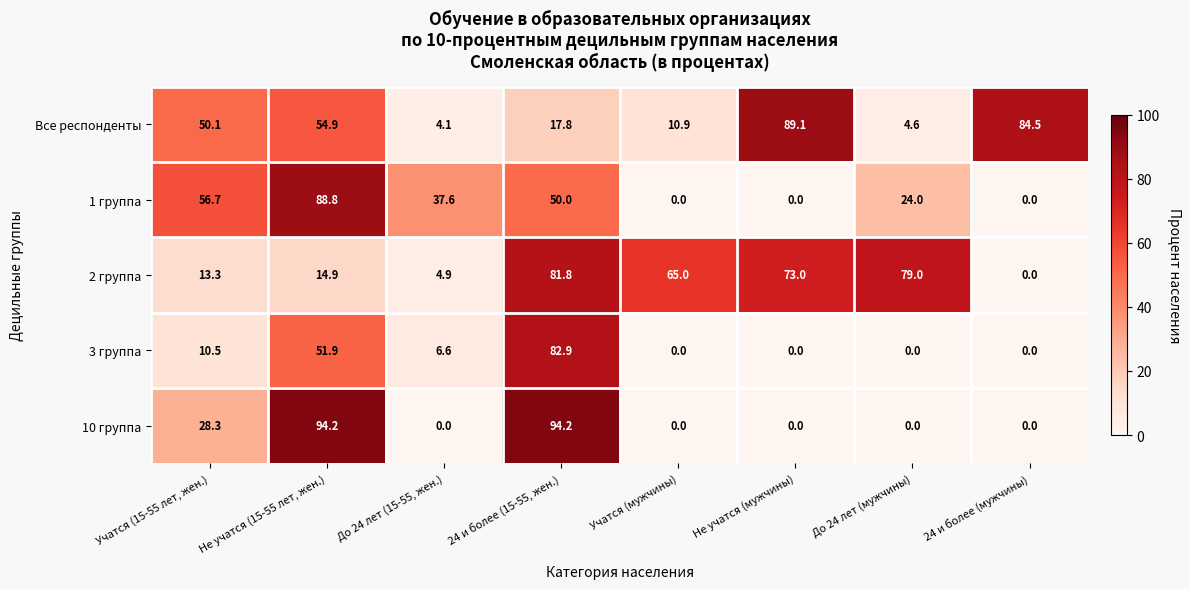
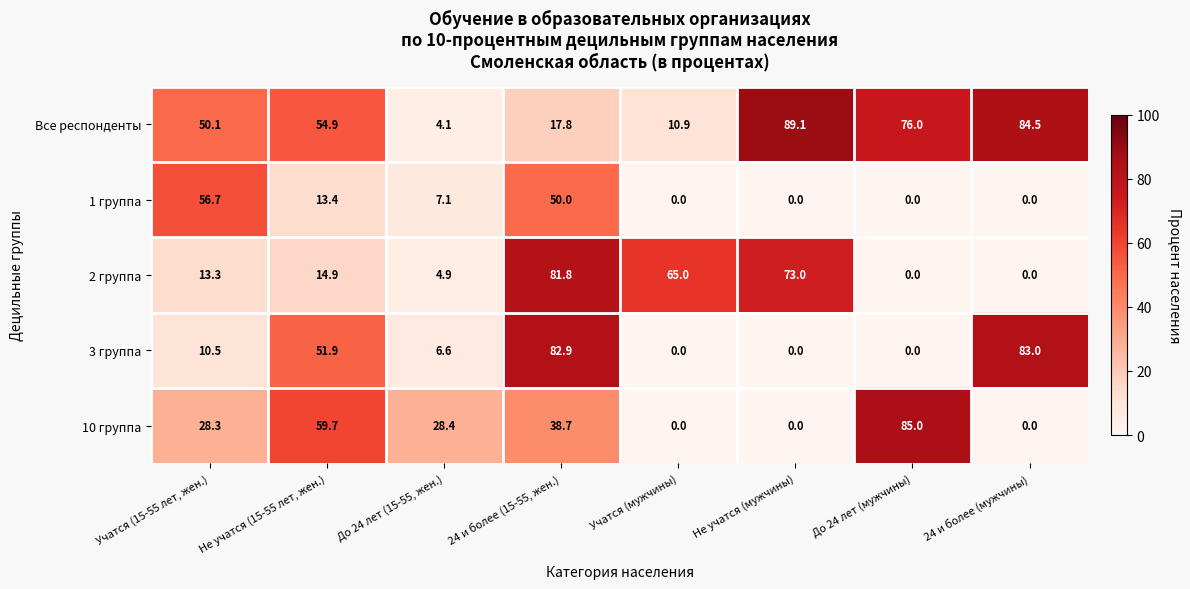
  {
    "Все респонденты": {
      "Учатся (15-55 лет, жен.)": 50.1,
      "Не учатся (15-55 лет, жен.)": 54.9,
      "До 24 лет (15-55, жен.)": 4.1,
      "24 и более (15-55, жен.)": 17.8,
      "Учатся (мужчины)": 10.9,
      "Не учатся (мужчины)": 89.1,
-     "До 24 лет (мужчины)": 4.6,
+     "До 24 лет (мужчины)": 76.0,
      "24 и более (мужчины)": 84.5
    },
    "1 группа": {
      "Учатся (15-55 лет, жен.)": 56.7,
-     "Не учатся (15-55 лет, жен.)": 88.8,
-     "До 24 лет (15-55, жен.)": 37.6,
+     "Не учатся (15-55 лет, жен.)": 13.4,
+     "До 24 лет (15-55, жен.)": 7.1,
      "24 и более (15-55, жен.)": 50.0,
      "Учатся (мужчины)": 0.0,
      "Не учатся (мужчины)": 0.0,
-     "До 24 лет (мужчины)": 24.0,
+     "До 24 лет (мужчины)": 0.0,
      "24 и более (мужчины)": 0.0
    },
    "2 группа": {
      "Учатся (15-55 лет, жен.)": 13.3,
      "Не учатся (15-55 лет, жен.)": 14.9,
      "До 24 лет (15-55, жен.)": 4.9,
      "24 и более (15-55, жен.)": 81.8,
      "Учатся (мужчины)": 65.0,
      "Не учатся (мужчины)": 73.0,
-     "До 24 лет (мужчины)": 79.0,
+     "До 24 лет (мужчины)": 0.0,
      "24 и более (мужчины)": 0.0
    },
    "3 группа": {
      "Учатся (15-55 лет, жен.)": 10.5,
      "Не учатся (15-55 лет, жен.)": 51.9,
      "До 24 лет (15-55, жен.)": 6.6,
      "24 и более (15-55, жен.)": 82.9,
      "Учатся (мужчины)": 0.0,
      "Не учатся (мужчины)": 0.0,
      "До 24 лет (мужчины)": 0.0,
-     "24 и более (мужчины)": 0.0
+     "24 и более (мужчины)": 83.0
    },
    "10 группа": {
      "Учатся (15-55 лет, жен.)": 28.3,
-     "Не учатся (15-55 лет, жен.)": 94.2,
-     "До 24 лет (15-55, жен.)": 0.0,
-     "24 и более (15-55, жен.)": 94.2,
+     "Не учатся (15-55 лет, жен.)": 59.7,
+     "До 24 лет (15-55, жен.)": 28.4,
+     "24 и более (15-55, жен.)": 38.7,
      "Учатся (мужчины)": 0.0,
      "Не учатся (мужчины)": 0.0,
-     "До 24 лет (мужчины)": 0.0,
+     "До 24 лет (мужчины)": 85.0,
      "24 и более (мужчины)": 0.0
    }
  }
